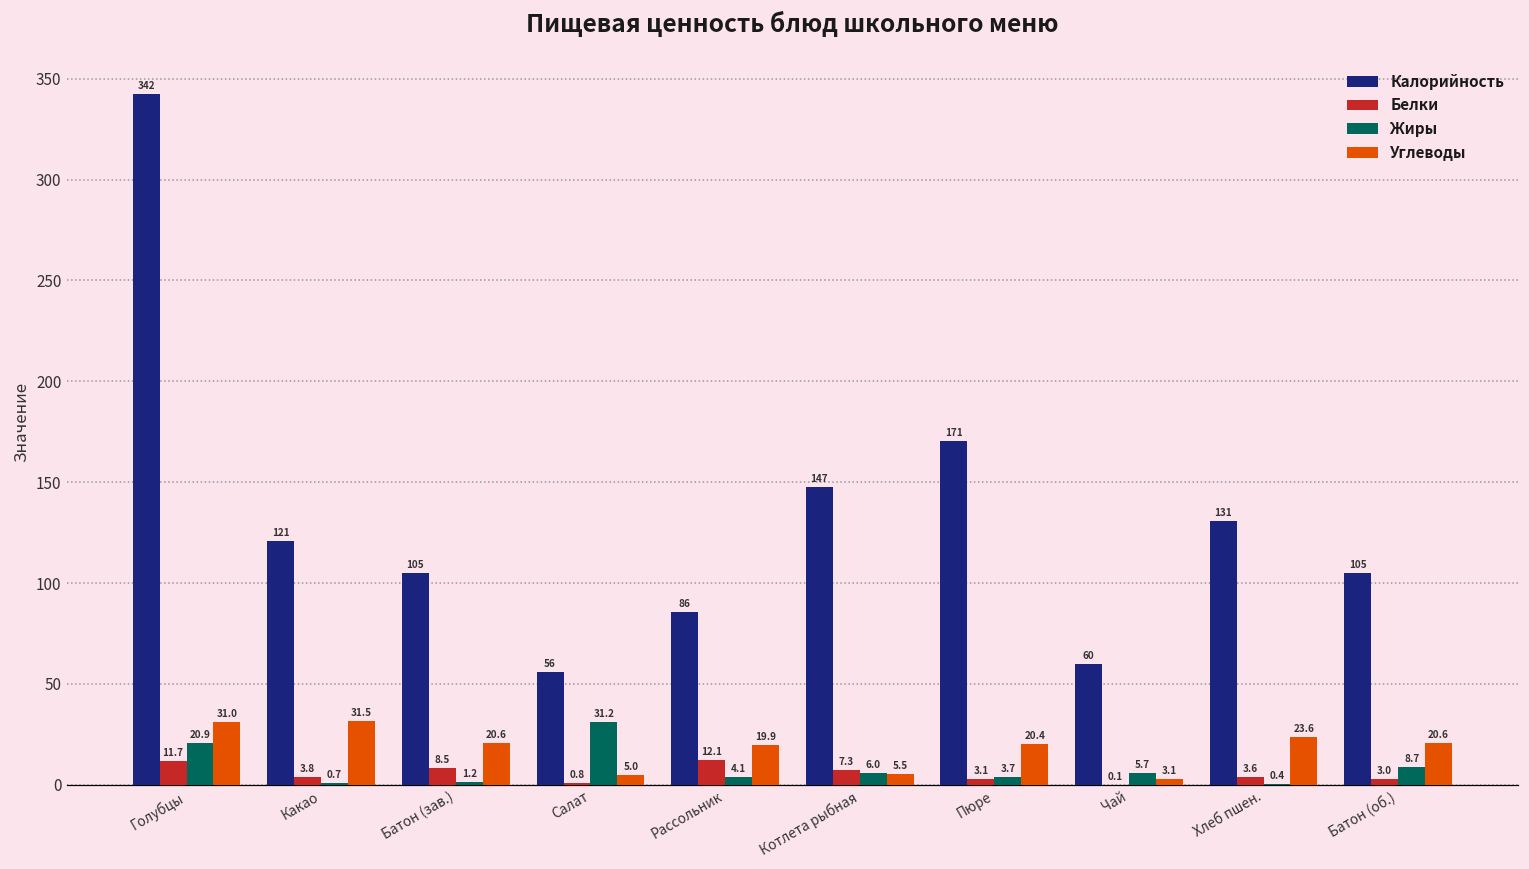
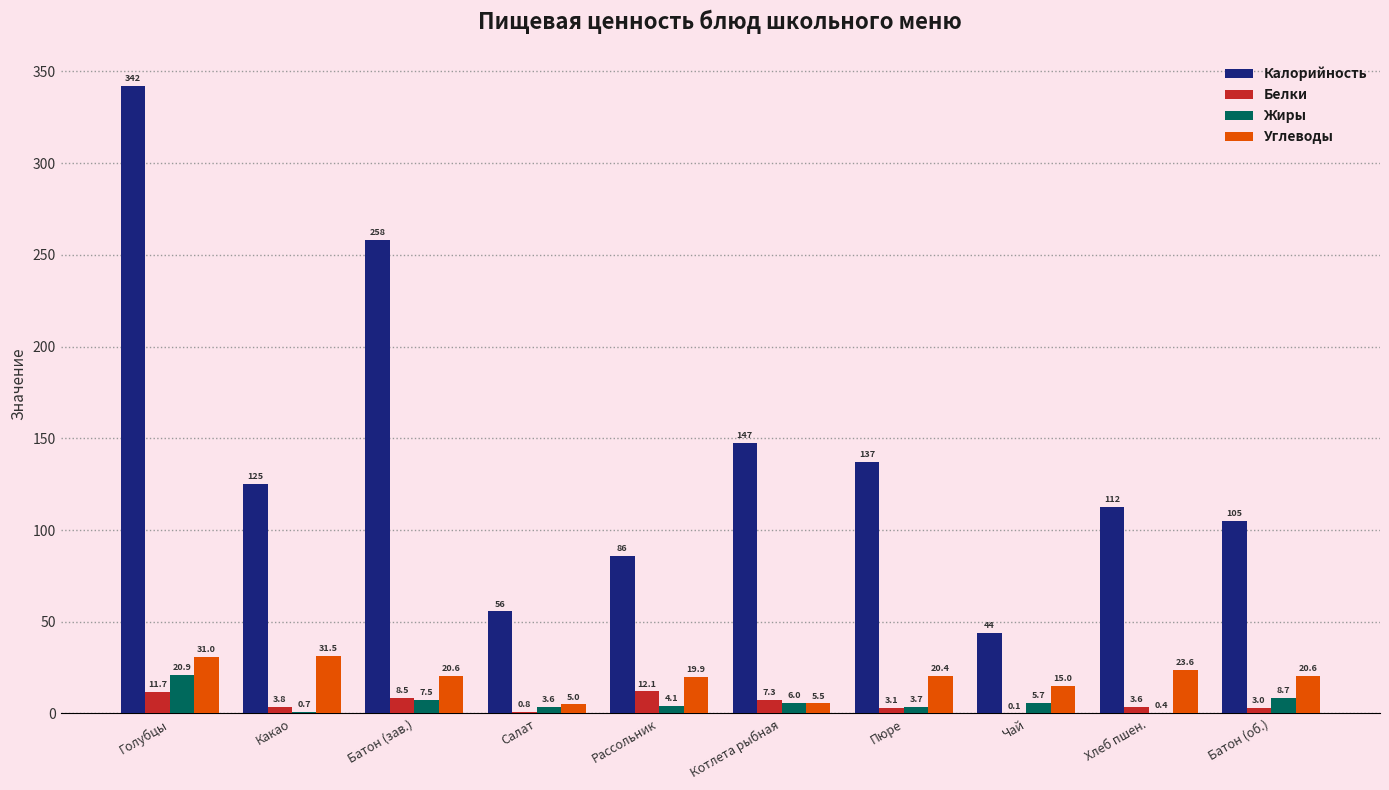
  {
    "Калорийность": {
      "Голубцы": 342,
-     "Какао": 121,
-     "Батон (зав.)": 105,
+     "Какао": 125,
+     "Батон (зав.)": 258,
      "Салат": 56,
      "Рассольник": 86,
      "Котлета рыбная": 147,
-     "Пюре": 171,
-     "Чай": 60,
-     "Хлеб пшен.": 131,
+     "Пюре": 137,
+     "Чай": 44,
+     "Хлеб пшен.": 112,
      "Батон (об.)": 105
    },
    "Белки": {
      "Голубцы": 11.7,
      "Какао": 3.8,
      "Батон (зав.)": 8.5,
      "Салат": 0.8,
      "Рассольник": 12.1,
      "Котлета рыбная": 7.3,
      "Пюре": 3.1,
      "Чай": 0.1,
      "Хлеб пшен.": 3.6,
      "Батон (об.)": 3.0
    },
    "Жиры": {
      "Голубцы": 20.9,
      "Какао": 0.7,
-     "Батон (зав.)": 1.2,
-     "Салат": 31.2,
+     "Батон (зав.)": 7.5,
+     "Салат": 3.6,
      "Рассольник": 4.1,
      "Котлета рыбная": 6.0,
      "Пюре": 3.7,
      "Чай": 5.7,
      "Хлеб пшен.": 0.4,
      "Батон (об.)": 8.7
    },
    "Углеводы": {
      "Голубцы": 31.0,
      "Какао": 31.5,
      "Батон (зав.)": 20.6,
      "Салат": 5.0,
      "Рассольник": 19.9,
      "Котлета рыбная": 5.5,
      "Пюре": 20.4,
-     "Чай": 3.1,
+     "Чай": 15.0,
      "Хлеб пшен.": 23.6,
      "Батон (об.)": 20.6
    }
  }
